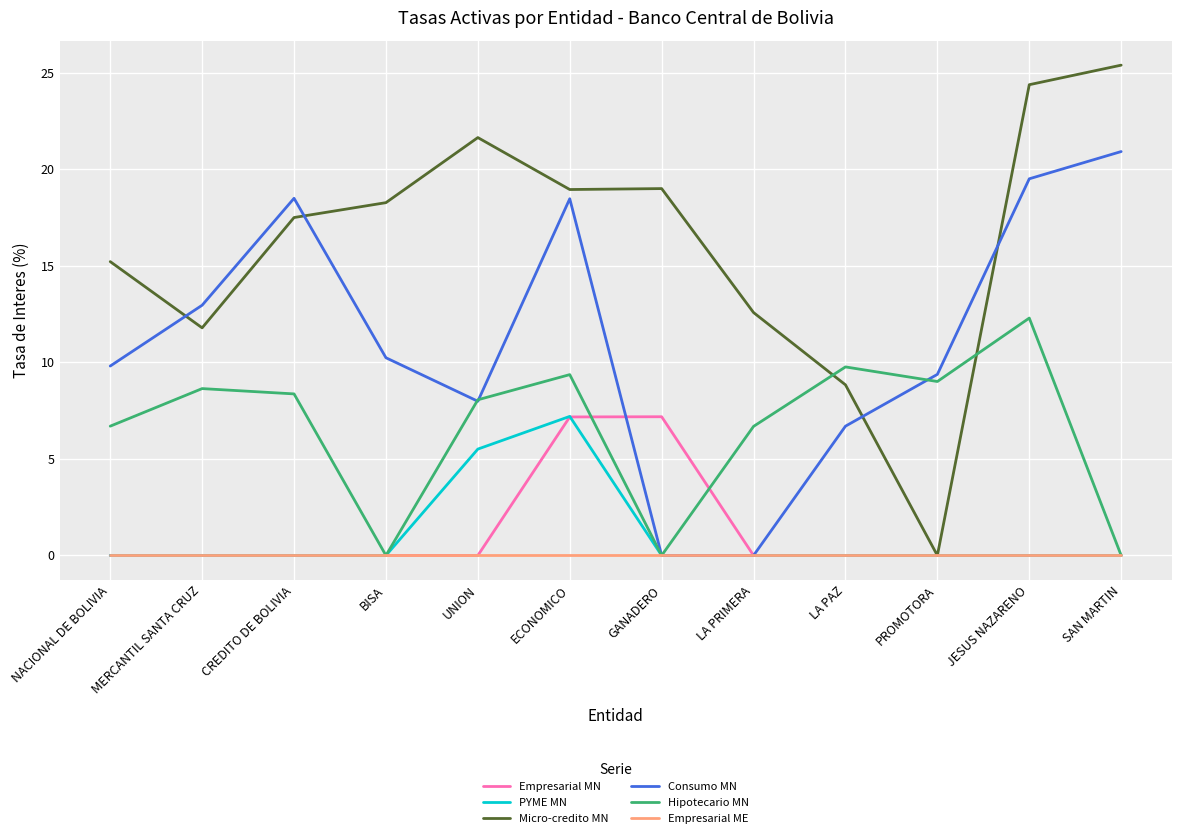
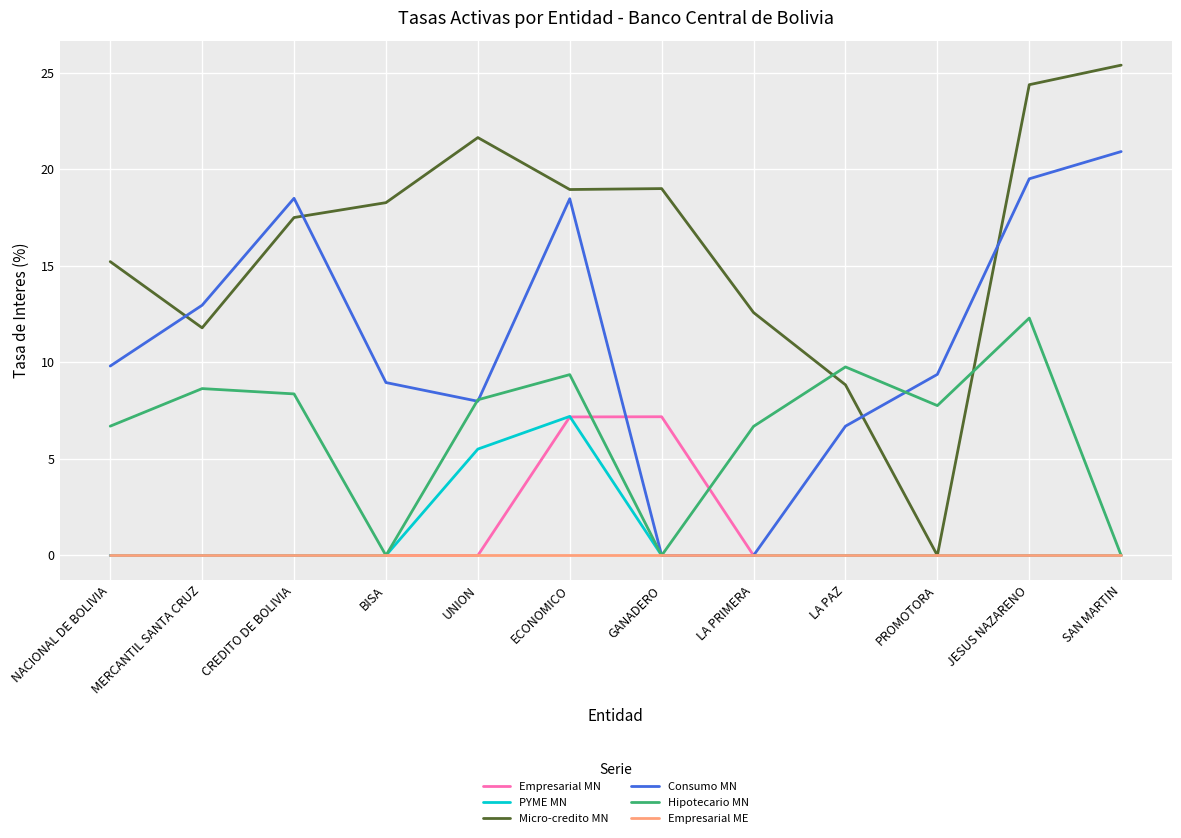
  {
    "Empresarial MN": {
      "GANADERO": 7.2
    },
    "PYME MN": {
      "UNION": 5.5
    },
    "Micro-credito MN": {
      "NACIONAL DE BOLIVIA": 15.2,
      "MERCANTIL SANTA CRUZ": 11.8,
      "CREDITO DE BOLIVIA": 17.5,
      "BISA": 18.3,
      "UNION": 21.6,
      "ECONOMICO": 19.0,
      "GANADERO": 19.0,
      "LA PRIMERA": 12.6,
      "LA PAZ": 8.8,
      "JESUS NAZARENO": 24.4,
      "SAN MARTIN": 25.4
    },
    "Consumo MN": {
      "NACIONAL DE BOLIVIA": 9.8,
      "MERCANTIL SANTA CRUZ": 13.0,
      "CREDITO DE BOLIVIA": 18.5,
-     "BISA": 10.2,
+     "BISA": 9.0,
      "ECONOMICO": 18.5,
      "LA PAZ": 6.7,
      "PROMOTORA": 9.4,
      "JESUS NAZARENO": 19.5,
      "SAN MARTIN": 20.9
    },
    "Hipotecario MN": {
      "NACIONAL DE BOLIVIA": 6.7,
      "MERCANTIL SANTA CRUZ": 8.6,
      "CREDITO DE BOLIVIA": 8.4,
      "ECONOMICO": 9.4,
      "LA PRIMERA": 6.7,
      "LA PAZ": 9.8,
-     "PROMOTORA": 9.0,
+     "PROMOTORA": 7.8,
      "JESUS NAZARENO": 12.3
    },
    "Empresarial ME": {
      "ECONOMICO": 0.0
    }
  }
